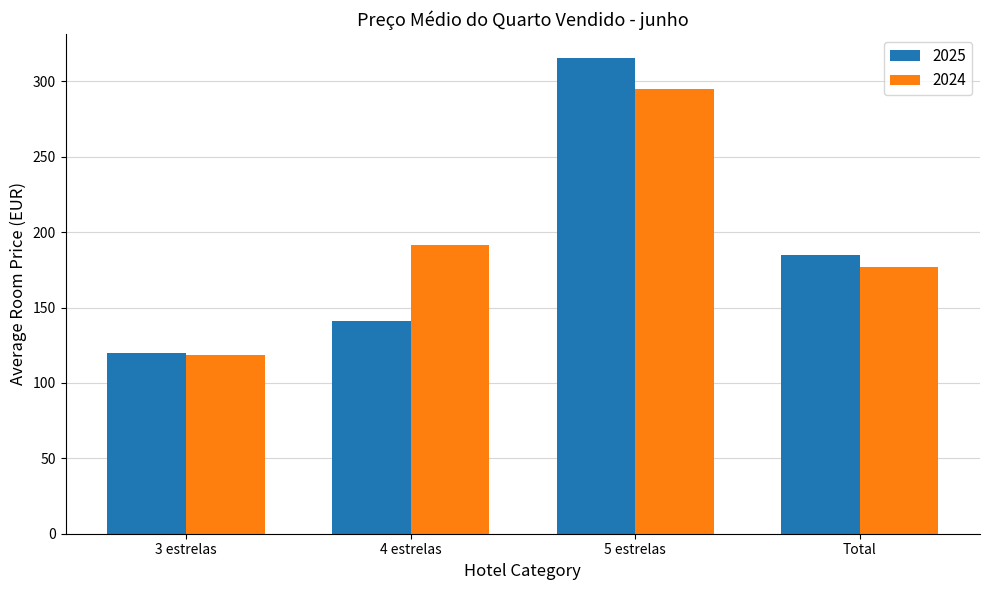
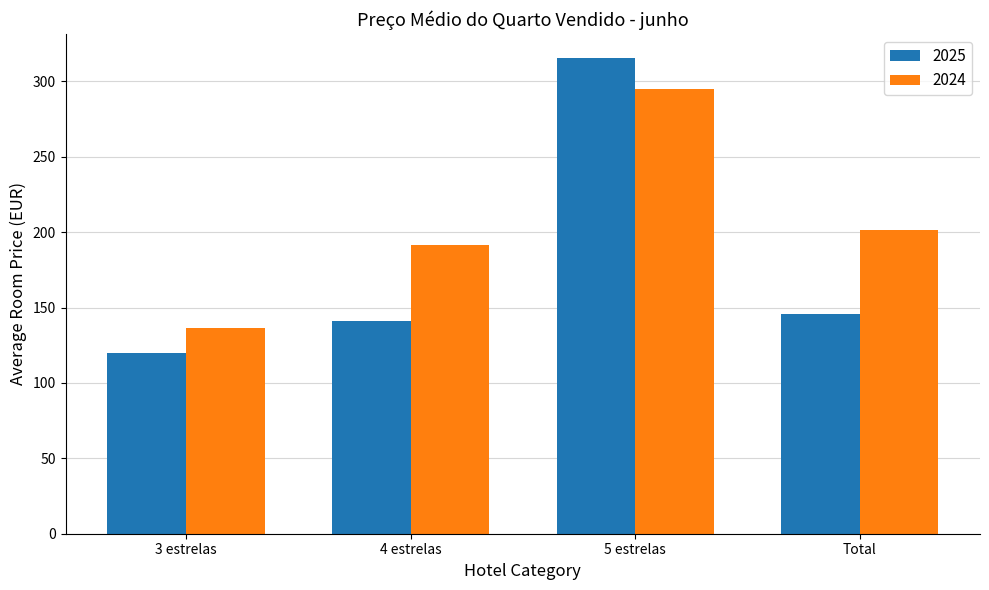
  {
    "2025": {
      "3 estrelas": 120,
      "4 estrelas": 141,
      "5 estrelas": 316,
-     "Total": 185
+     "Total": 146
    },
    "2024": {
-     "3 estrelas": 119,
+     "3 estrelas": 137,
      "4 estrelas": 191,
      "5 estrelas": 295,
-     "Total": 177
+     "Total": 201
    }
  }
